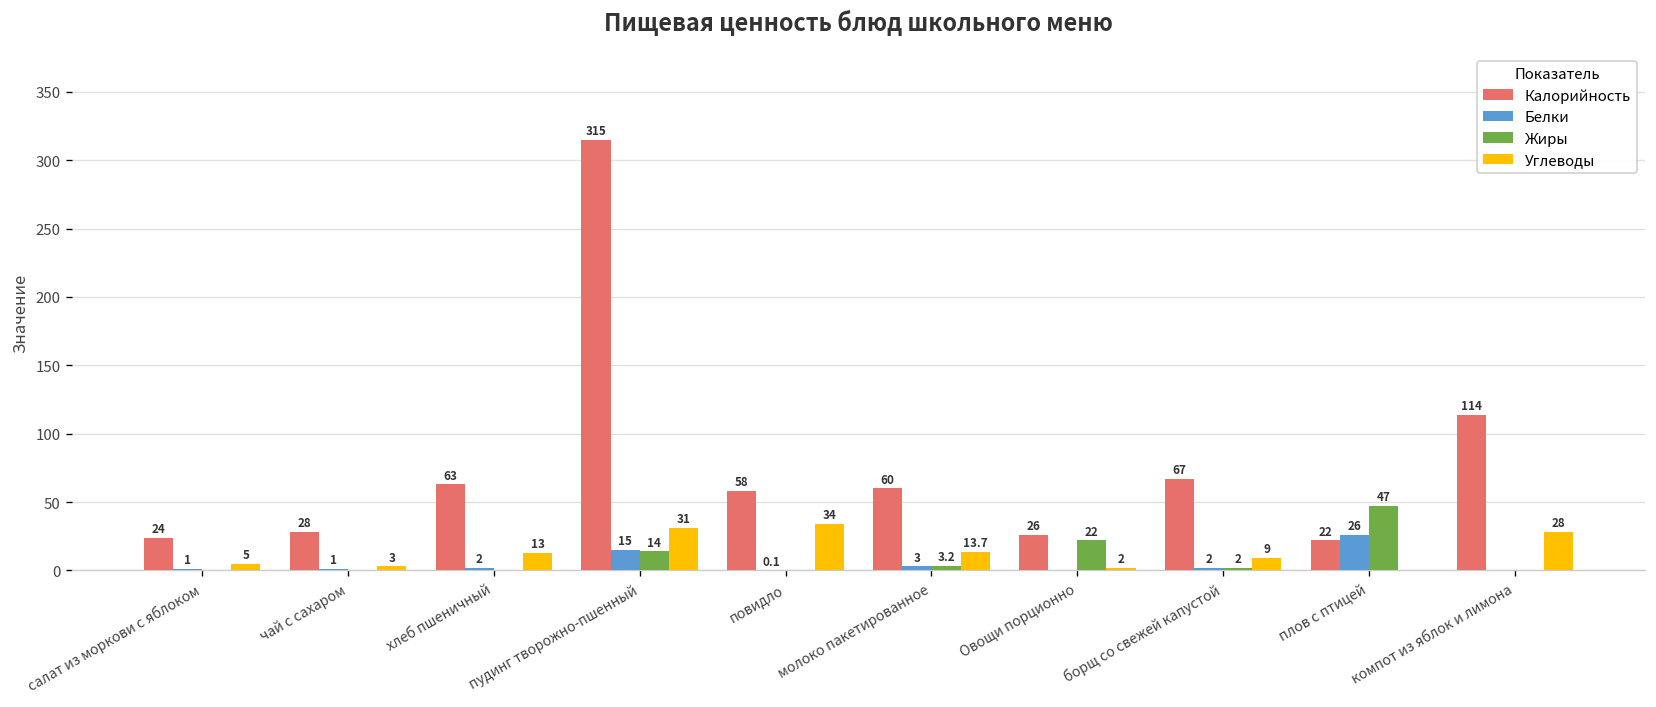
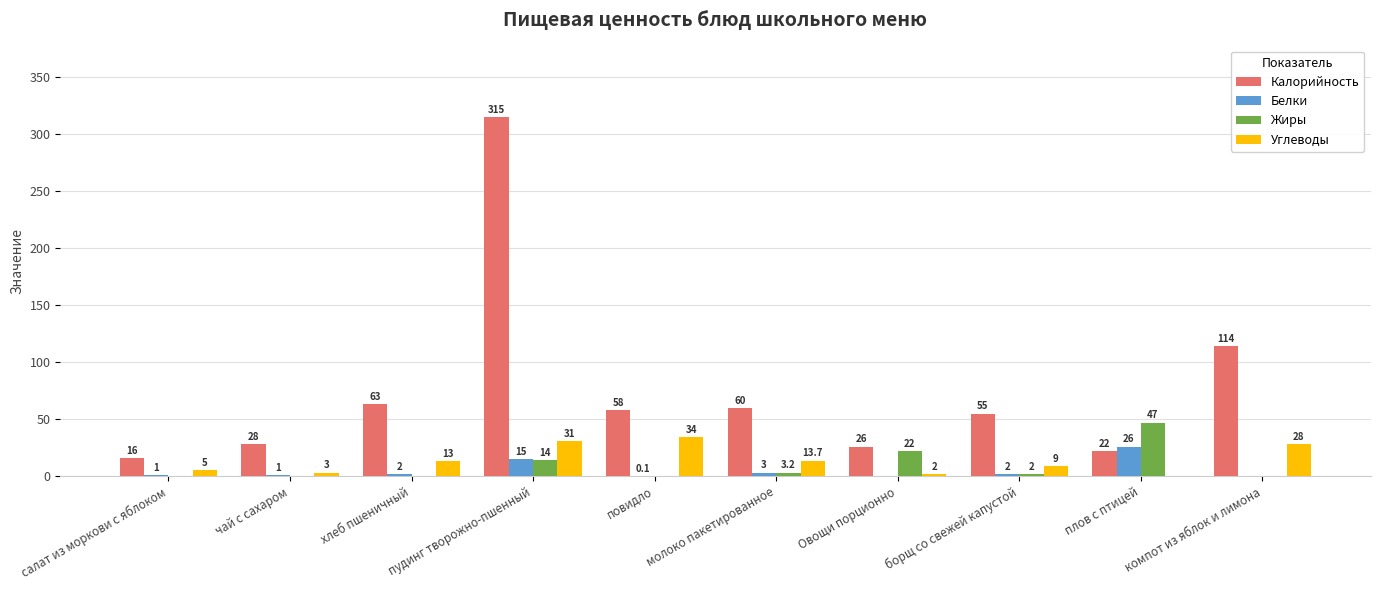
  {
    "Калорийность": {
-     "салат из моркови с яблоком": 24,
+     "салат из моркови с яблоком": 16,
      "чай с сахаром": 28,
      "хлеб пшеничный": 63,
      "пудинг творожно-пшенный": 315,
      "повидло": 58,
      "молоко пакетированное": 60,
      "Овощи порционно": 26,
-     "борщ со свежей капустой": 67,
+     "борщ со свежей капустой": 55,
      "плов с птицей": 22,
      "компот из яблок и лимона": 114
    },
    "Белки": {
      "салат из моркови с яблоком": 1,
      "чай с сахаром": 1,
      "хлеб пшеничный": 2,
      "пудинг творожно-пшенный": 15,
      "повидло": 0.1,
      "молоко пакетированное": 3,
      "борщ со свежей капустой": 2,
      "плов с птицей": 26
    },
    "Жиры": {
      "пудинг творожно-пшенный": 14,
      "молоко пакетированное": 3.2,
      "Овощи порционно": 22,
      "борщ со свежей капустой": 2,
      "плов с птицей": 47
    },
    "Углеводы": {
      "салат из моркови с яблоком": 5,
      "чай с сахаром": 3,
      "хлеб пшеничный": 13,
      "пудинг творожно-пшенный": 31,
      "повидло": 34,
      "молоко пакетированное": 13.7,
      "Овощи порционно": 2,
      "борщ со свежей капустой": 9,
      "компот из яблок и лимона": 28
    }
  }
